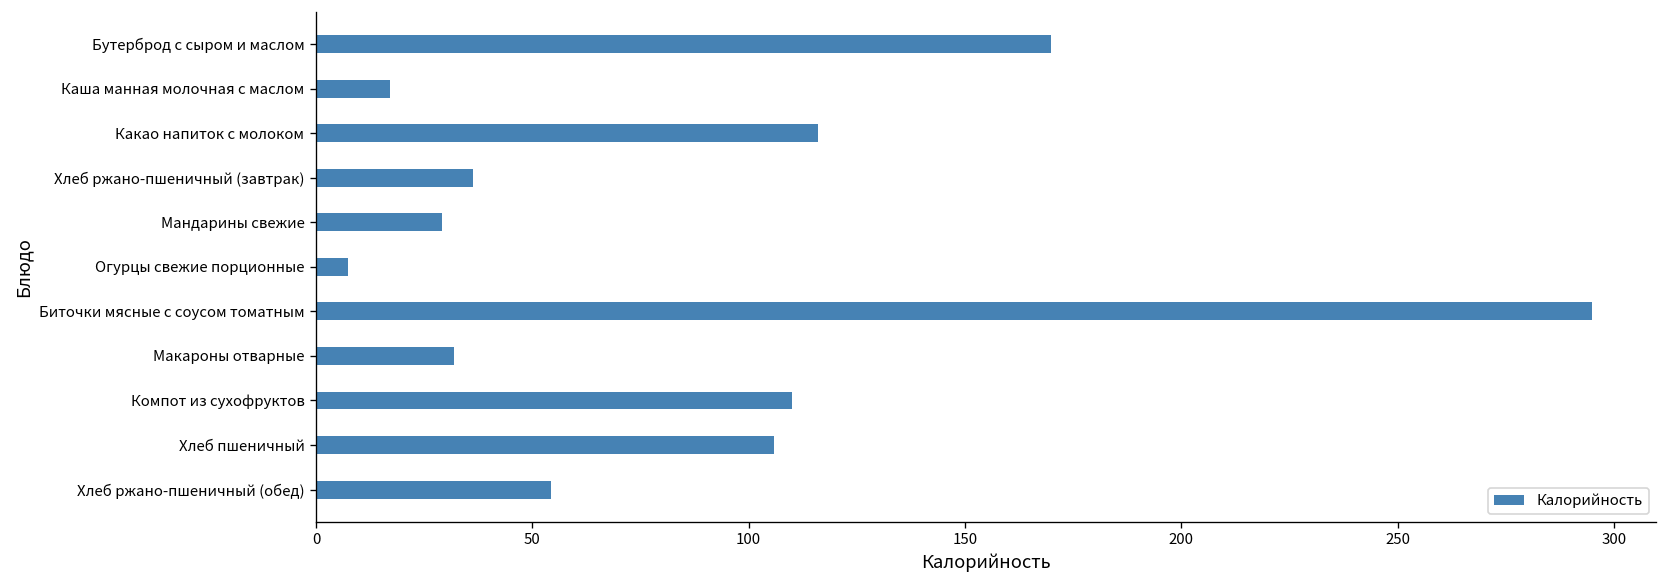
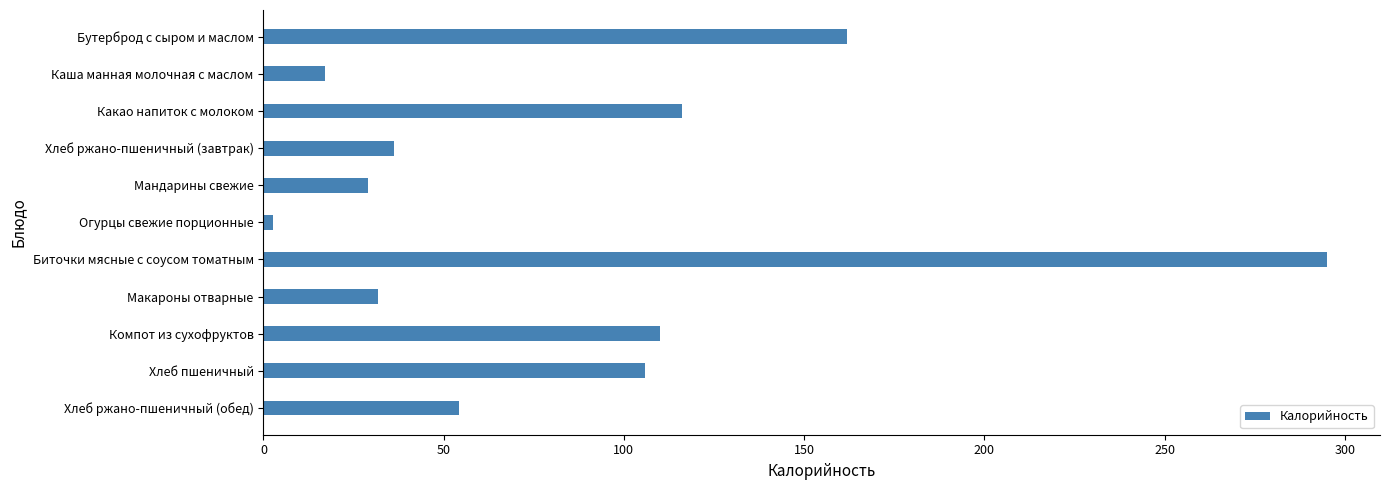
  {
-   "Бутерброд с сыром и маслом": 170,
+   "Бутерброд с сыром и маслом": 162,
    "Каша манная молочная с маслом": 17,
    "Какао напиток с молоком": 116,
    "Хлеб ржано-пшеничный (завтрак)": 36,
    "Мандарины свежие": 29,
-   "Огурцы свежие порционные": 7,
+   "Огурцы свежие порционные": 3,
    "Биточки мясные с соусом томатным": 295,
    "Макароны отварные": 32,
    "Компот из сухофруктов": 110,
    "Хлеб пшеничный": 106,
    "Хлеб ржано-пшеничный (обед)": 54
  }
